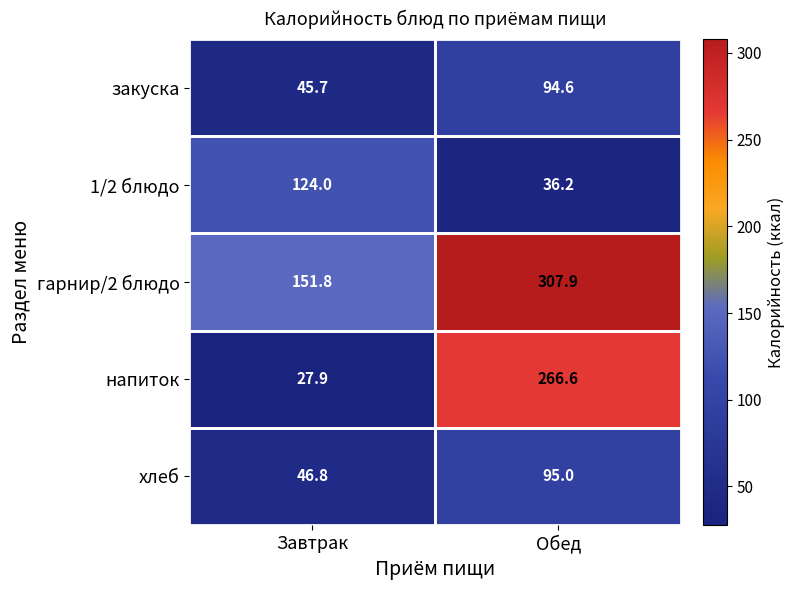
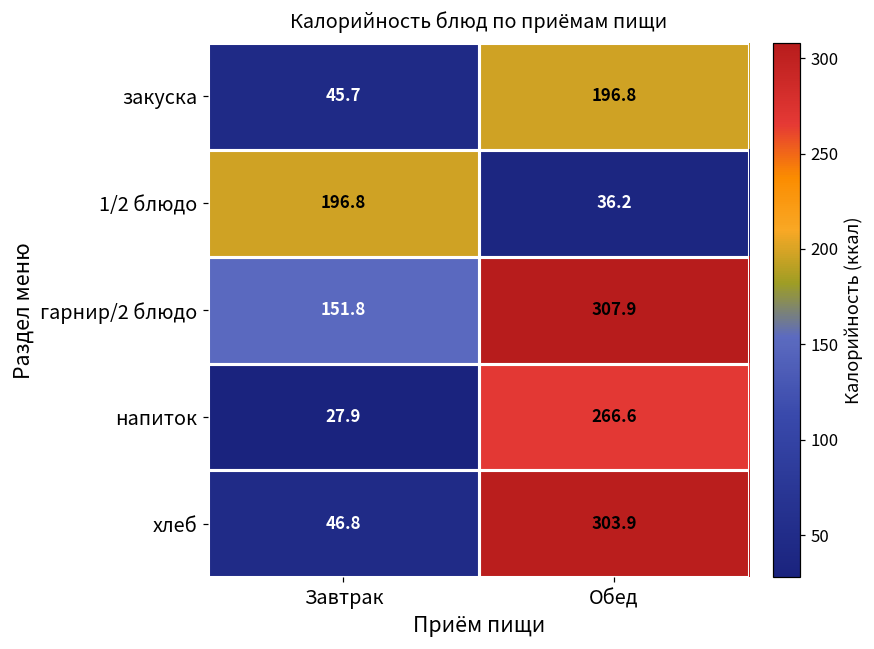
  {
    "закуска": {
      "Завтрак": 45.7,
-     "Обед": 94.6
+     "Обед": 196.8
    },
    "1/2 блюдо": {
-     "Завтрак": 124.0,
+     "Завтрак": 196.8,
      "Обед": 36.2
    },
    "гарнир/2 блюдо": {
      "Завтрак": 151.8,
      "Обед": 307.9
    },
    "напиток": {
      "Завтрак": 27.9,
      "Обед": 266.6
    },
    "хлеб": {
      "Завтрак": 46.8,
-     "Обед": 95.0
+     "Обед": 303.9
    }
  }
